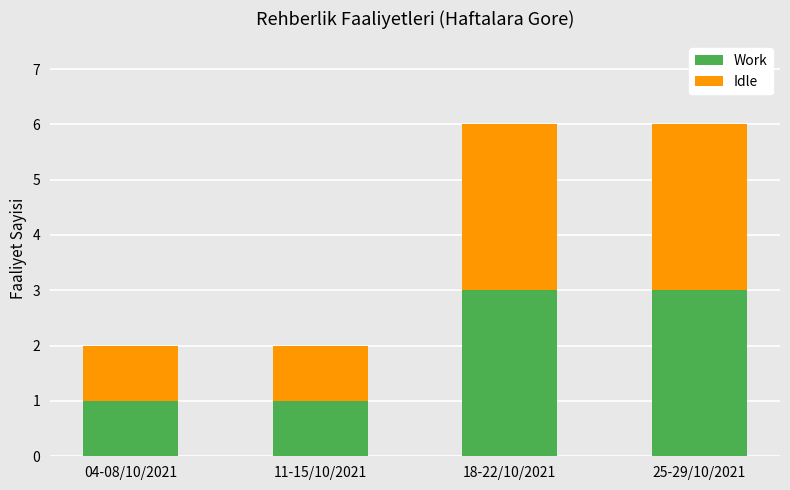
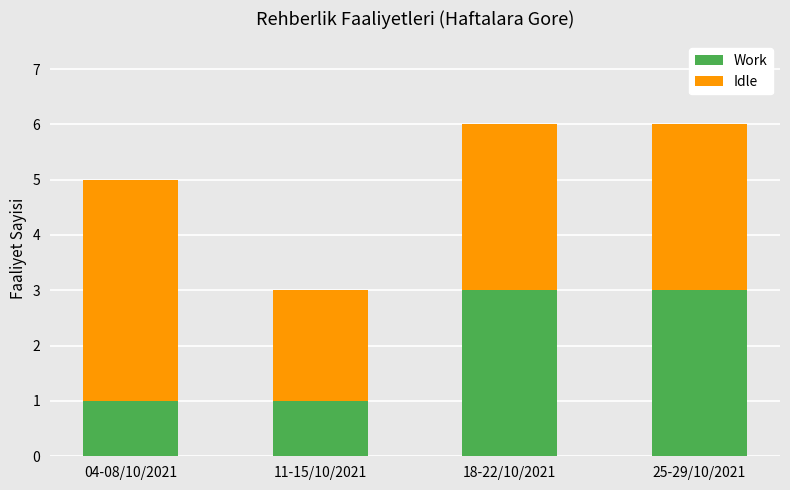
  {
    "Work": {
      "04-08/10/2021": 1,
      "11-15/10/2021": 1,
      "18-22/10/2021": 3,
      "25-29/10/2021": 3
    },
    "Idle": {
-     "04-08/10/2021": 1,
-     "11-15/10/2021": 1,
+     "04-08/10/2021": 4,
+     "11-15/10/2021": 2,
      "18-22/10/2021": 3,
      "25-29/10/2021": 3
    }
  }
